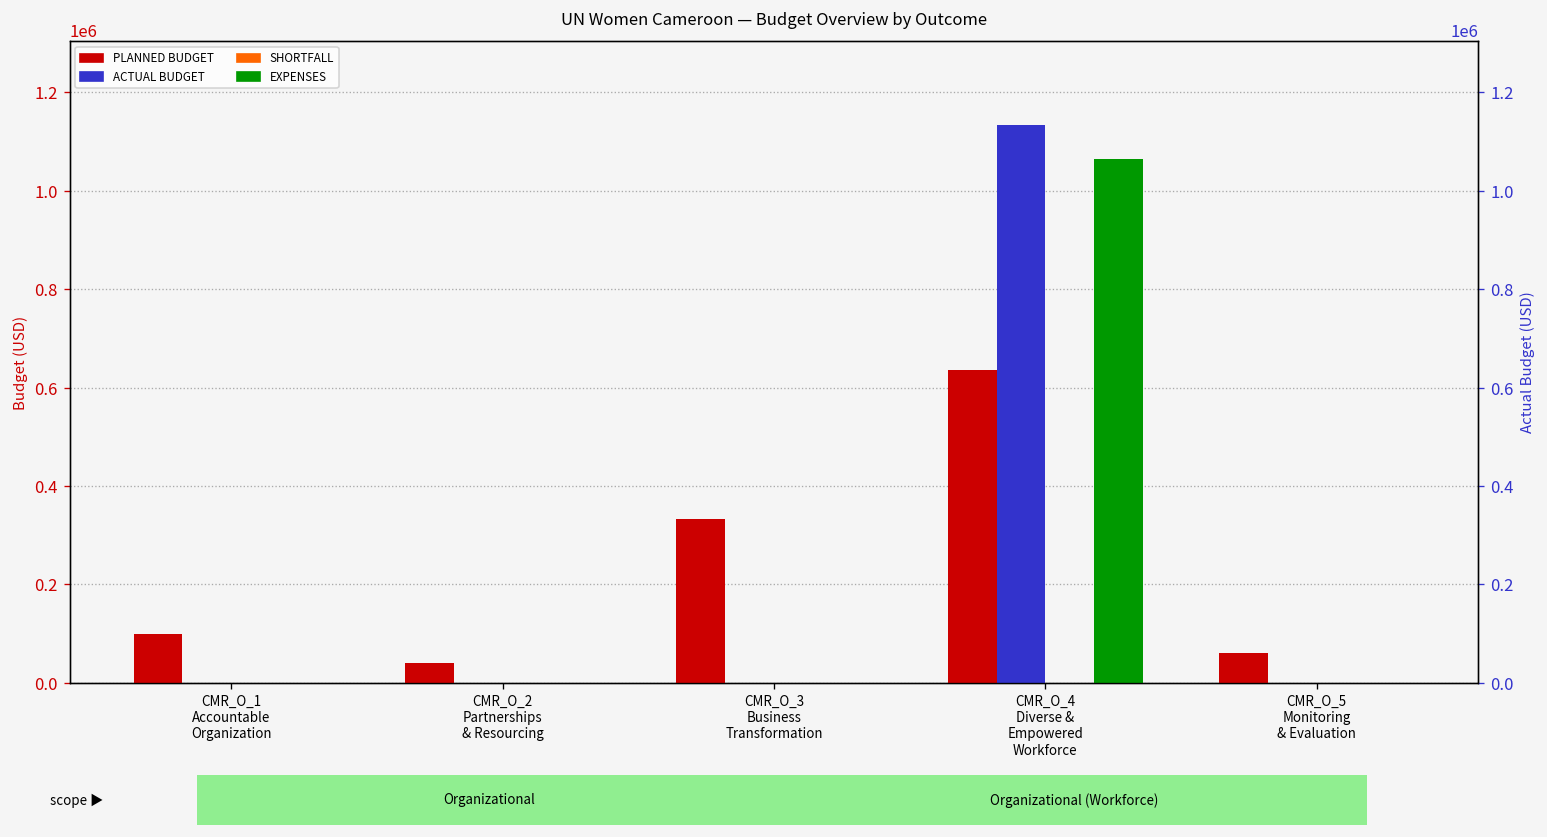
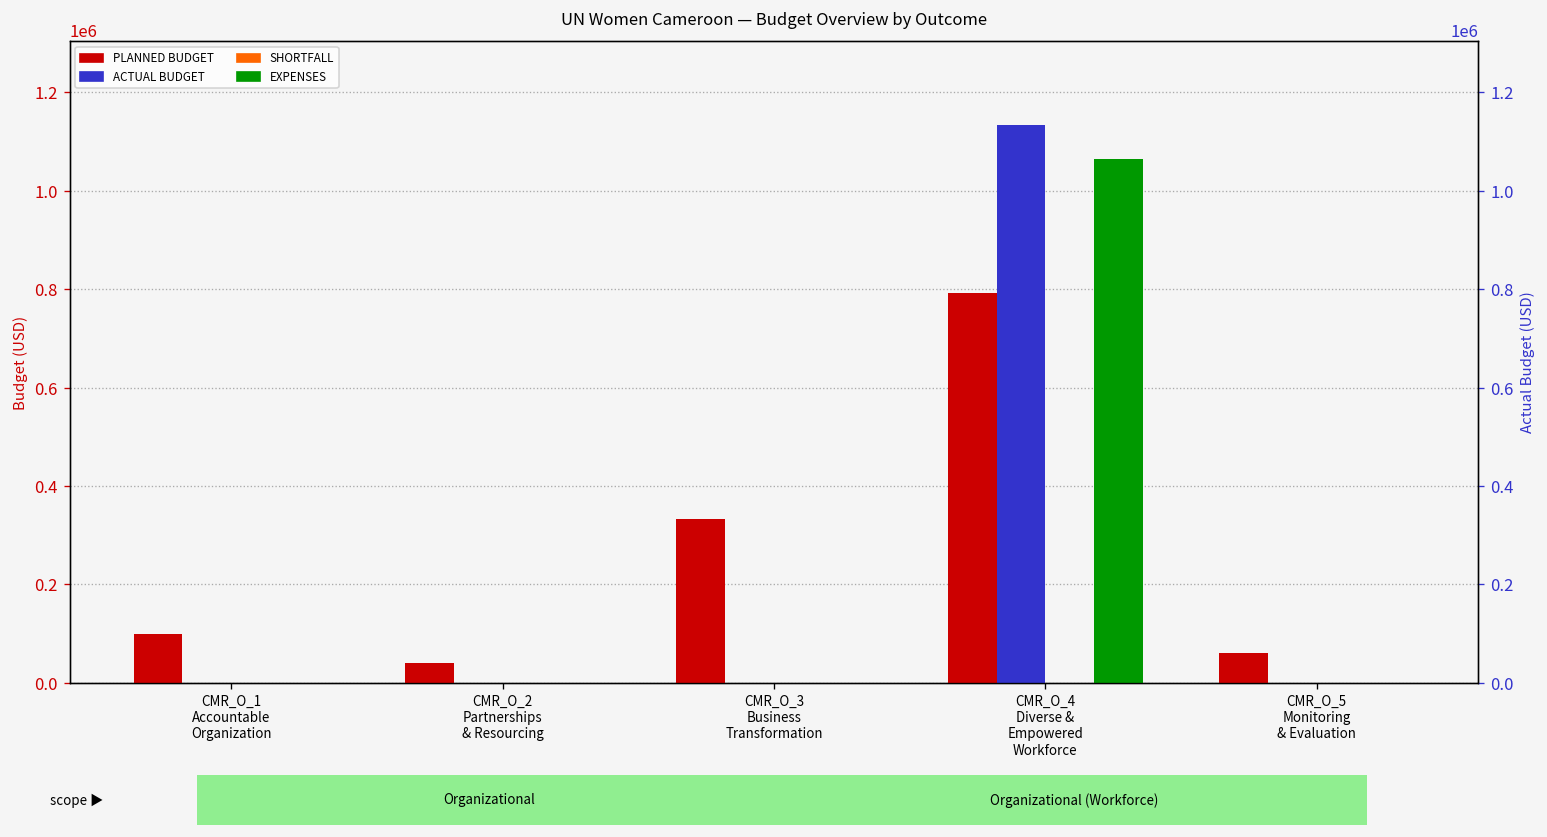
  {
    "PLANNED BUDGET": {
      "CMR_O_1 Accountable Organization": 100000,
      "CMR_O_2 Partnerships & Resourcing": 40000,
      "CMR_O_3 Business Transformation": 330000,
-     "CMR_O_4 Diverse & Empowered Workforce": 640000,
+     "CMR_O_4 Diverse & Empowered Workforce": 790000,
      "CMR_O_5 Monitoring & Evaluation": 60000
    },
    "ACTUAL BUDGET": {
      "CMR_O_1 Accountable Organization": 0,
      "CMR_O_2 Partnerships & Resourcing": 0,
      "CMR_O_3 Business Transformation": 0,
      "CMR_O_4 Diverse & Empowered Workforce": 1130000,
      "CMR_O_5 Monitoring & Evaluation": 0
    },
    "SHORTFALL": {
      "CMR_O_1 Accountable Organization": 0,
      "CMR_O_2 Partnerships & Resourcing": 0,
      "CMR_O_3 Business Transformation": 0,
      "CMR_O_4 Diverse & Empowered Workforce": 0,
      "CMR_O_5 Monitoring & Evaluation": 0
    },
    "EXPENSES": {
      "CMR_O_1 Accountable Organization": 0,
      "CMR_O_2 Partnerships & Resourcing": 0,
      "CMR_O_3 Business Transformation": 0,
      "CMR_O_4 Diverse & Empowered Workforce": 1060000,
      "CMR_O_5 Monitoring & Evaluation": 0
    }
  }
